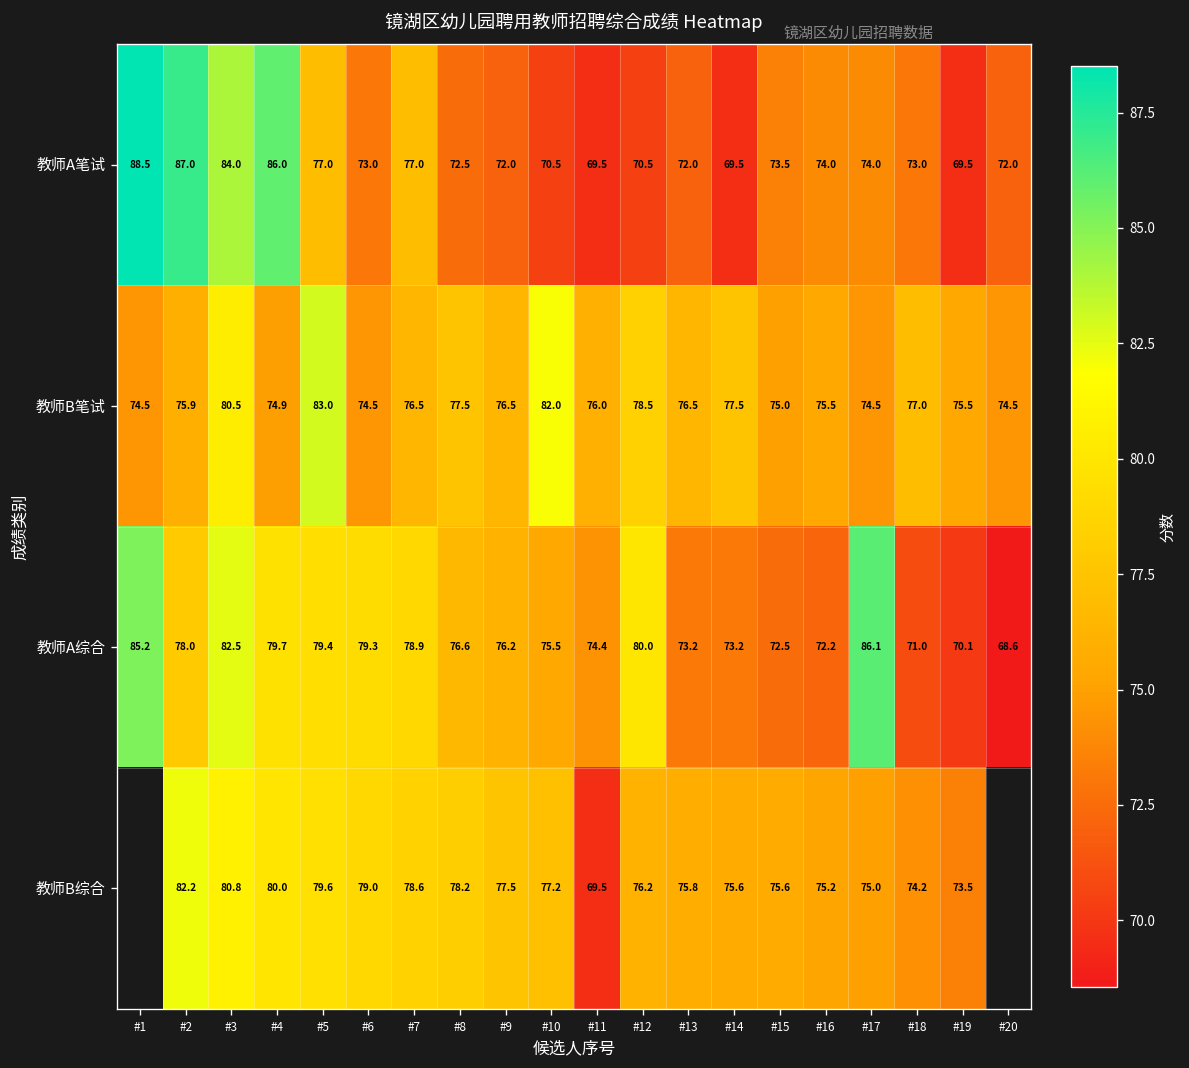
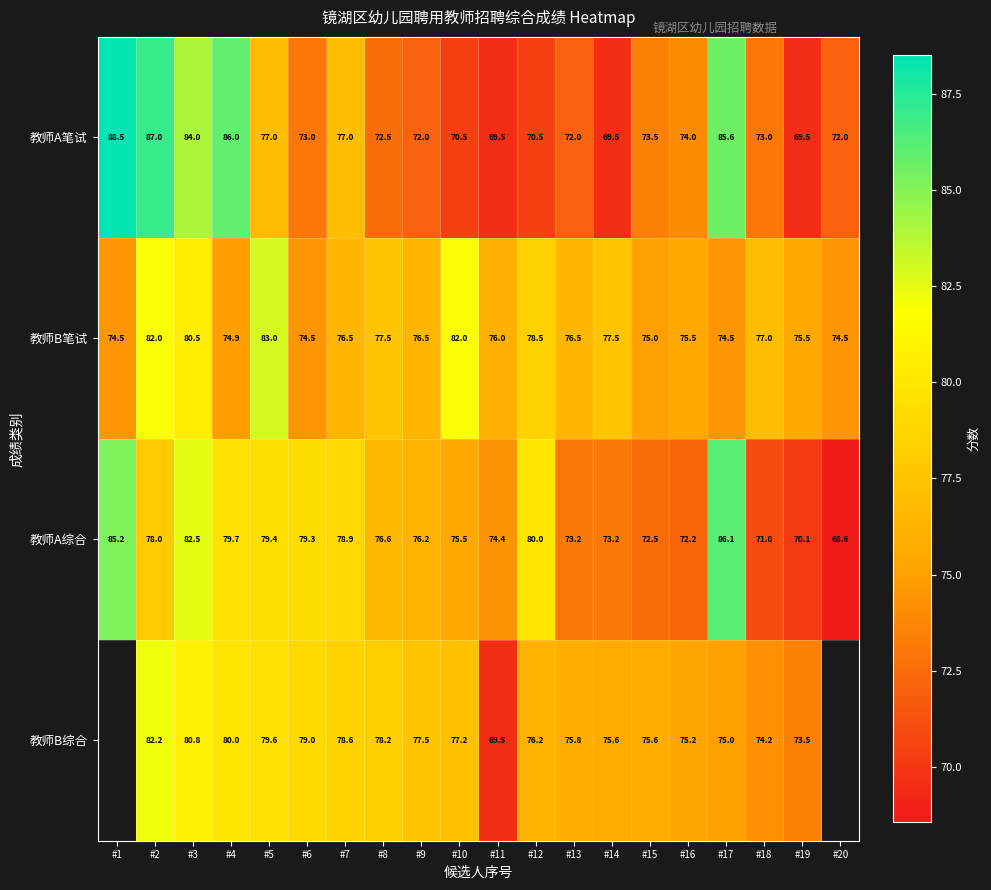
  {
    "教师A笔试": {
      "#1": 88.5,
      "#2": 87.0,
      "#3": 84.0,
      "#4": 86.0,
      "#5": 77.0,
      "#6": 73.0,
      "#7": 77.0,
      "#8": 72.5,
      "#9": 72.0,
      "#10": 70.5,
      "#11": 69.5,
      "#12": 70.5,
      "#13": 72.0,
      "#14": 69.5,
      "#15": 73.5,
      "#16": 74.0,
-     "#17": 74.0,
+     "#17": 85.6,
      "#18": 73.0,
      "#19": 69.5,
      "#20": 72.0
    },
    "教师B笔试": {
      "#1": 74.5,
-     "#2": 75.9,
+     "#2": 82.0,
      "#3": 80.5,
      "#4": 74.9,
      "#5": 83.0,
      "#6": 74.5,
      "#7": 76.5,
      "#8": 77.5,
      "#9": 76.5,
      "#10": 82.0,
      "#11": 76.0,
      "#12": 78.5,
      "#13": 76.5,
      "#14": 77.5,
      "#15": 75.0,
      "#16": 75.5,
      "#17": 74.5,
      "#18": 77.0,
      "#19": 75.5,
      "#20": 74.5
    },
    "教师A综合": {
      "#1": 85.2,
      "#2": 78.0,
      "#3": 82.5,
      "#4": 79.7,
      "#5": 79.4,
      "#6": 79.3,
      "#7": 78.9,
      "#8": 76.6,
      "#9": 76.2,
      "#10": 75.5,
      "#11": 74.4,
      "#12": 80.0,
      "#13": 73.2,
      "#14": 73.2,
      "#15": 72.5,
      "#16": 72.2,
      "#17": 86.1,
      "#18": 71.0,
      "#19": 70.1,
      "#20": 68.6
    },
    "教师B综合": {
      "#2": 82.2,
      "#3": 80.8,
      "#4": 80.0,
      "#5": 79.6,
      "#6": 79.0,
      "#7": 78.6,
      "#8": 78.2,
      "#9": 77.5,
      "#10": 77.2,
      "#11": 69.5,
      "#12": 76.2,
      "#13": 75.8,
      "#14": 75.6,
      "#15": 75.6,
      "#16": 75.2,
      "#17": 75.0,
      "#18": 74.2,
      "#19": 73.5
    }
  }
